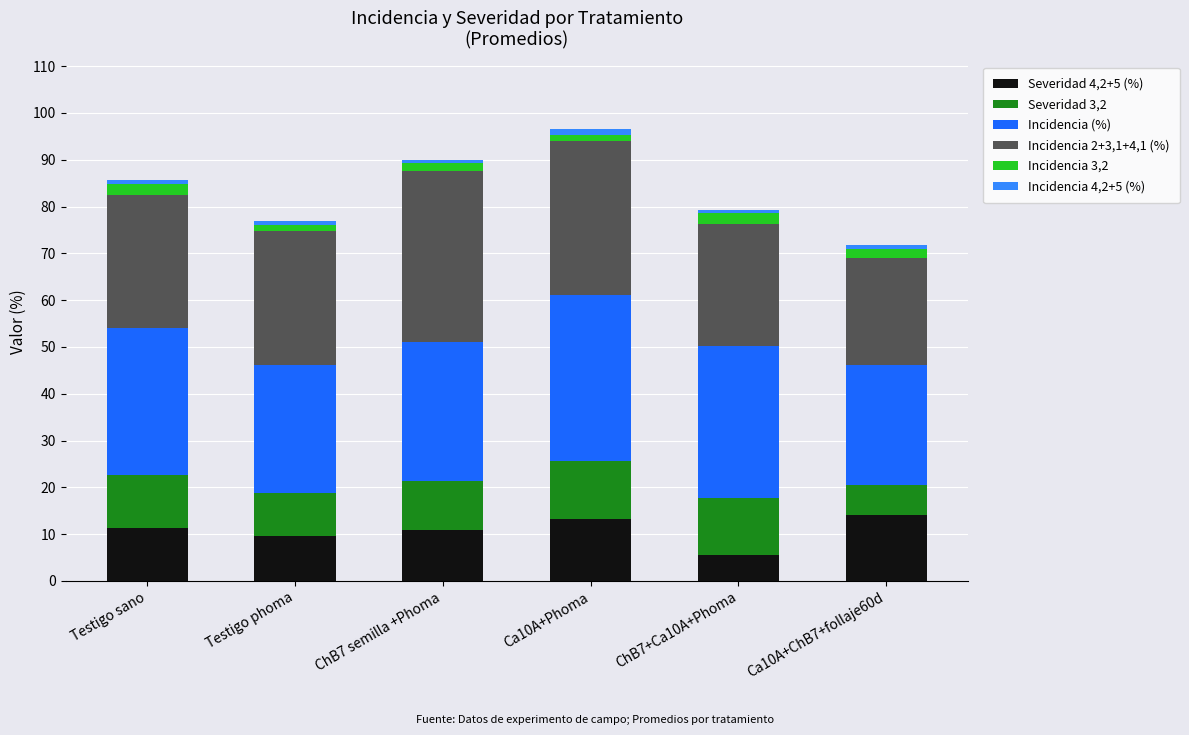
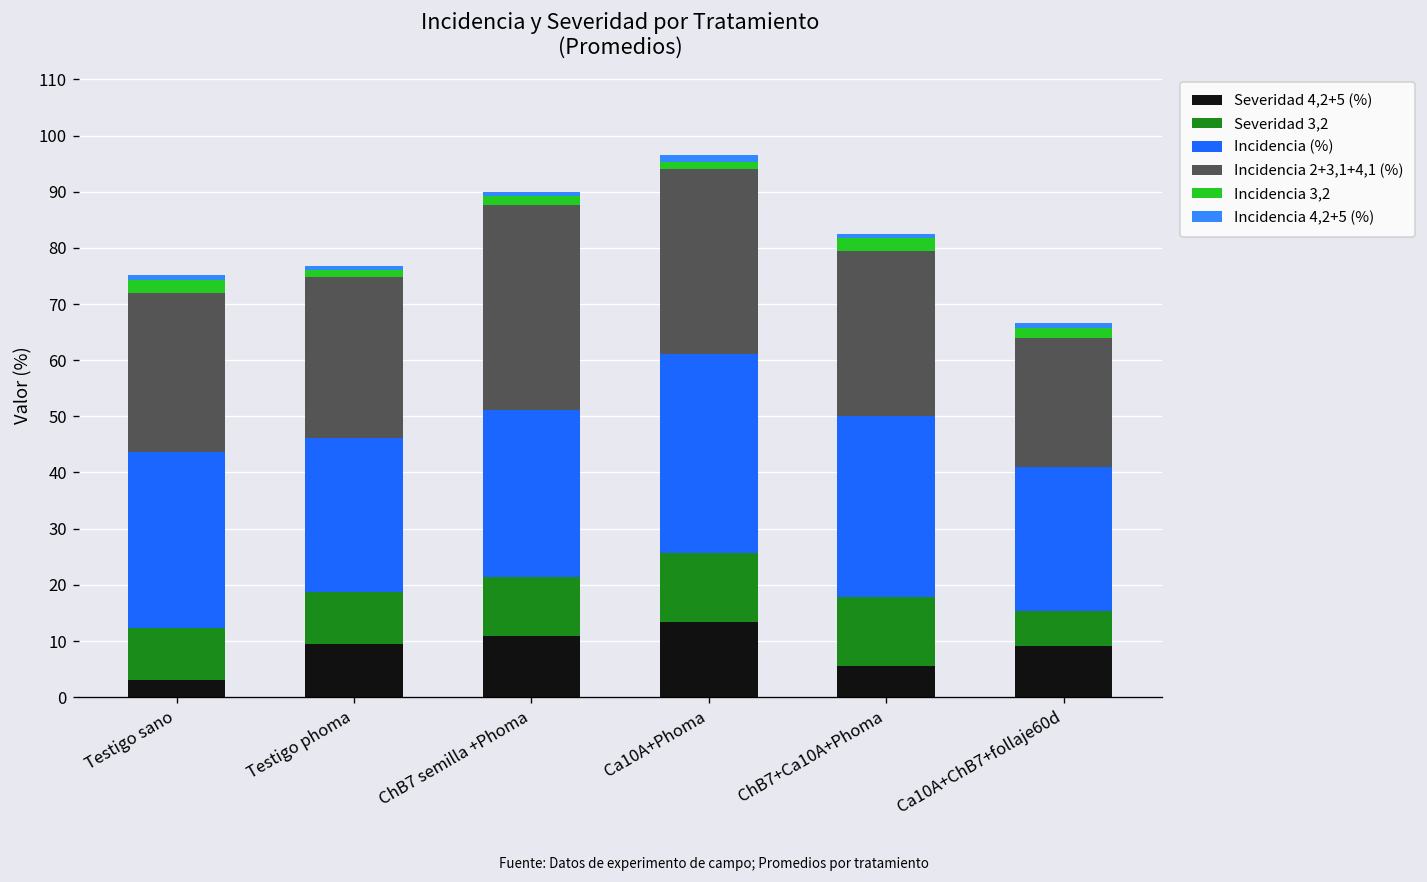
  {
    "Severidad 4,2+5 (%)": {
-     "Testigo sano": 11,
+     "Testigo sano": 3,
      "Testigo phoma": 10,
      "ChB7 semilla +Phoma": 11,
      "Ca10A+Phoma": 13,
      "ChB7+Ca10A+Phoma": 6,
-     "Ca10A+ChB7+follaje60d": 14
+     "Ca10A+ChB7+follaje60d": 9
    },
    "Severidad 3,2": {
-     "Testigo sano": 11,
+     "Testigo sano": 9,
      "Testigo phoma": 9,
      "ChB7 semilla +Phoma": 10,
      "Ca10A+Phoma": 12,
      "ChB7+Ca10A+Phoma": 12,
      "Ca10A+ChB7+follaje60d": 6
    },
    "Incidencia 2+3,1+4,1 (%)": {
      "Testigo sano": 28,
      "Testigo phoma": 29,
      "ChB7 semilla +Phoma": 37,
      "Ca10A+Phoma": 33,
-     "ChB7+Ca10A+Phoma": 26,
+     "ChB7+Ca10A+Phoma": 29,
      "Ca10A+ChB7+follaje60d": 23
    },
    "Incidencia 3,2": {
      "Testigo sano": 2,
      "Testigo phoma": 1,
      "ChB7 semilla +Phoma": 2,
      "Ca10A+Phoma": 1,
      "ChB7+Ca10A+Phoma": 2,
      "Ca10A+ChB7+follaje60d": 2
    }
  }
